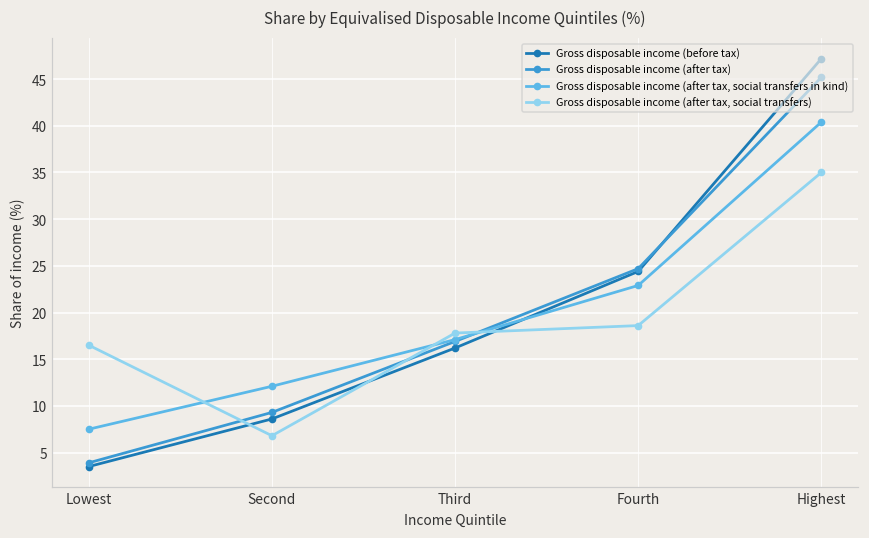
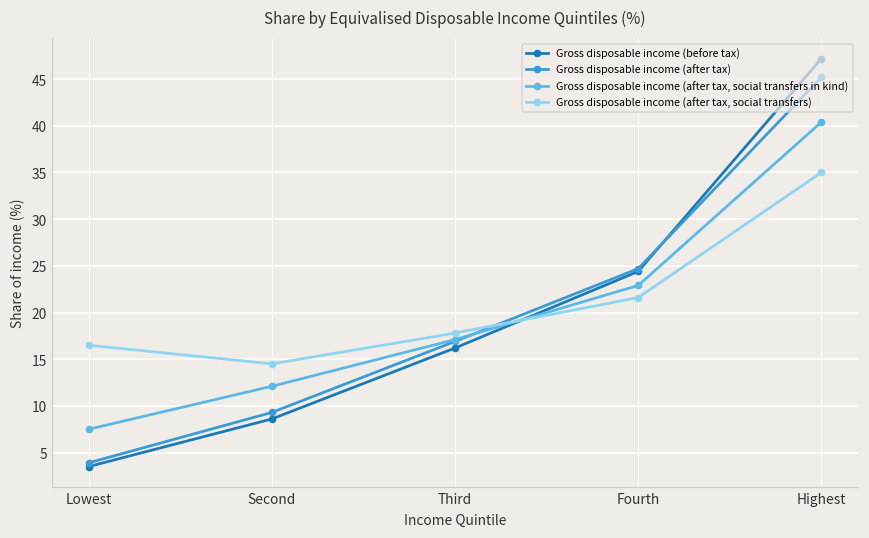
  {
    "Gross disposable income (after tax, social transfers)": {
      "Lowest": 17,
-     "Second": 7,
+     "Second": 15,
      "Third": 18,
-     "Fourth": 19,
+     "Fourth": 22,
      "Highest": 35
    }
  }
